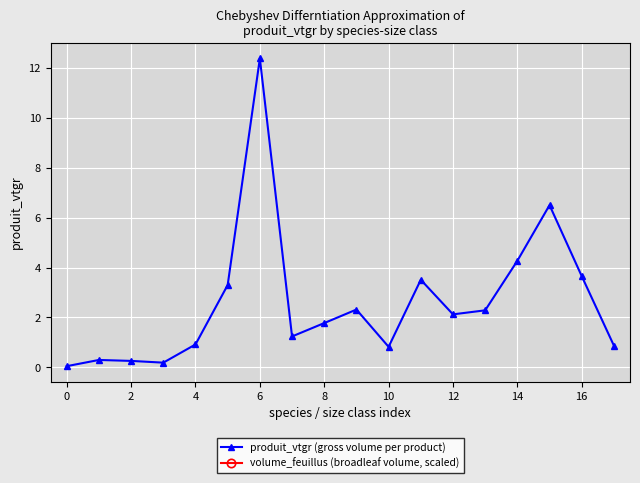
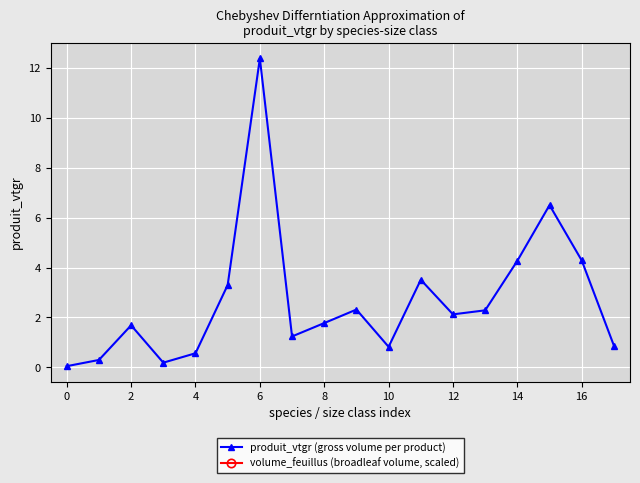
  {
    "0": 0.0,
-   "2": 0.3,
-   "4": 0.9,
+   "2": 1.7,
+   "4": 0.6,
    "6": 12.4,
    "8": 1.8,
    "10": 0.8,
    "12": 2.1,
    "14": 4.3,
-   "16": 3.7
+   "16": 4.3
  }
